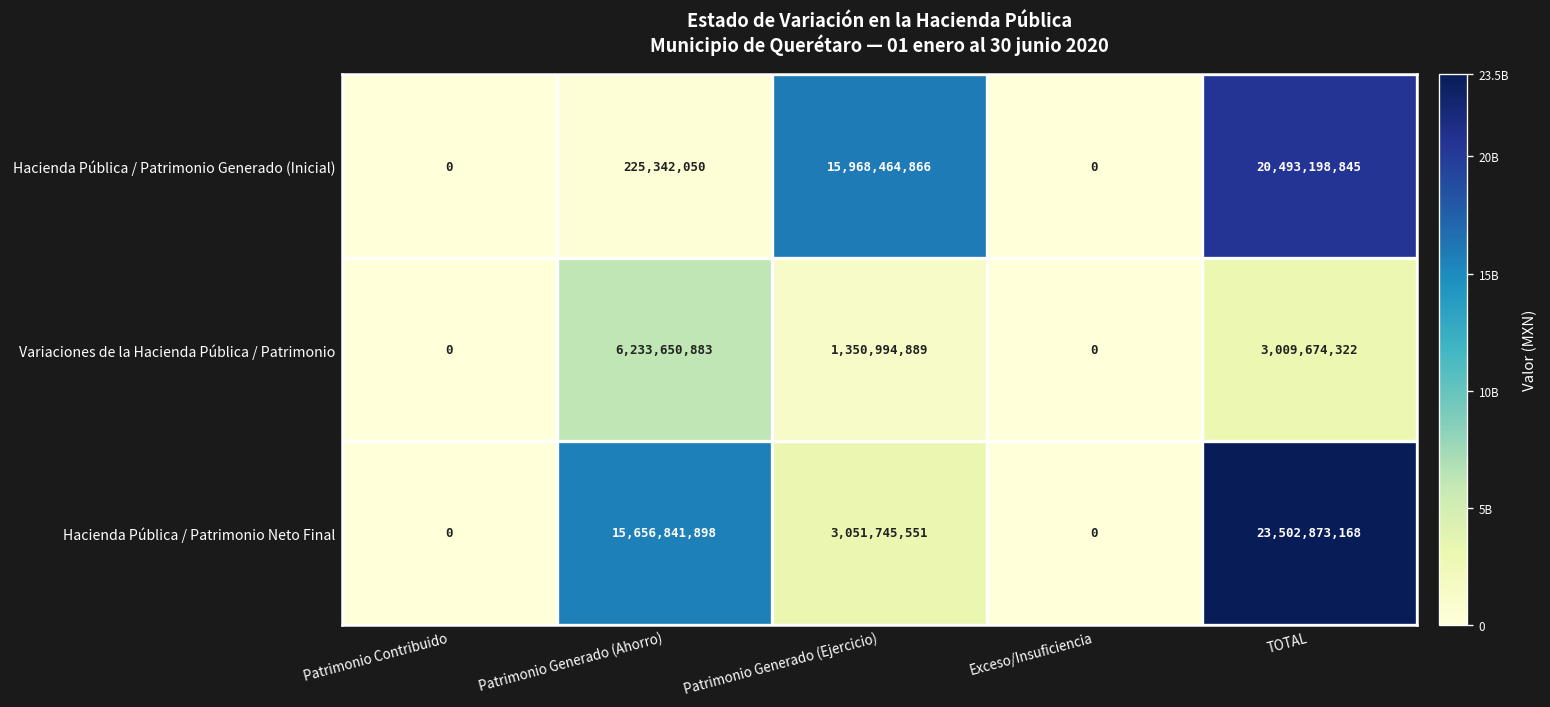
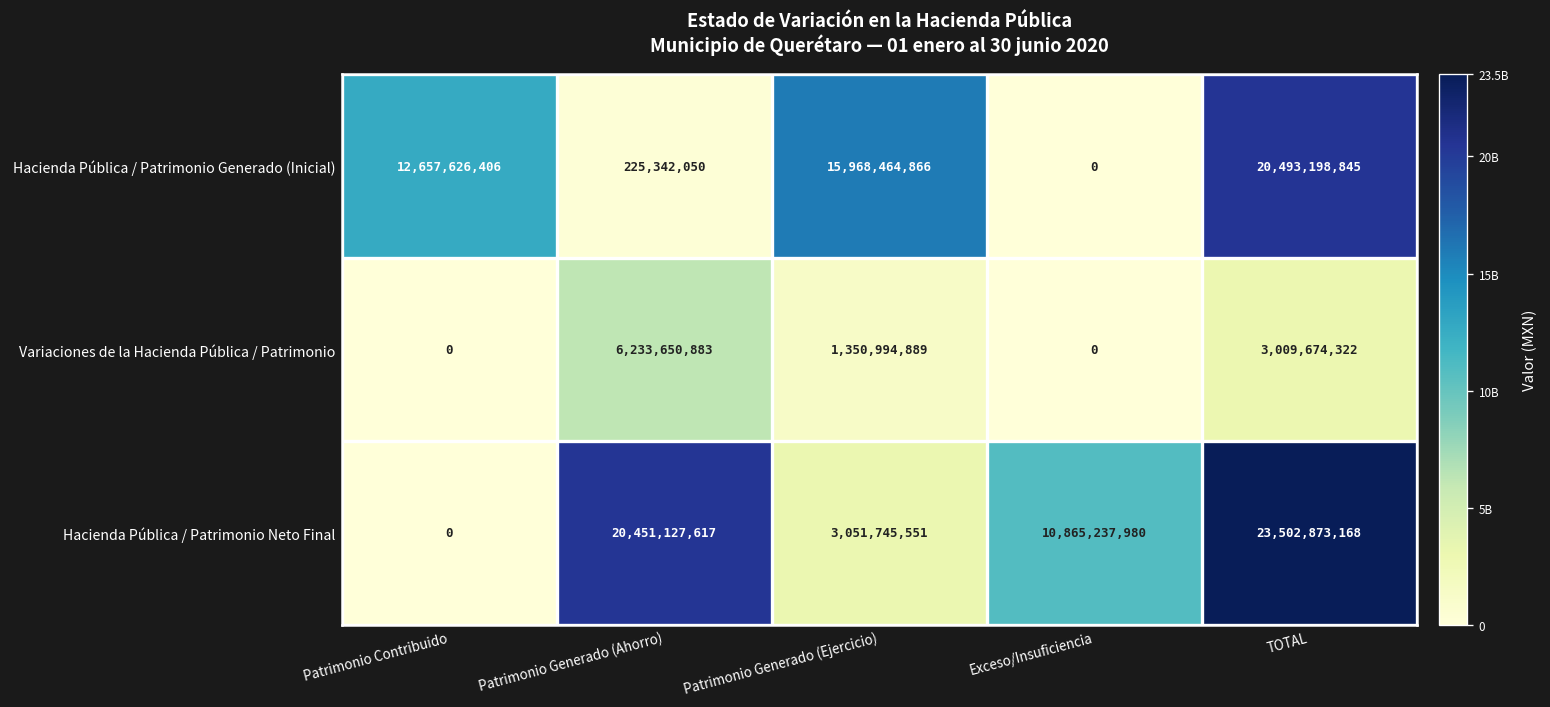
  {
    "Hacienda Pública / Patrimonio Generado (Inicial)": {
-     "Patrimonio Contribuido": "0",
+     "Patrimonio Contribuido": "12,657,626,406",
      "Patrimonio Generado (Ahorro)": "225,342,050",
      "Patrimonio Generado (Ejercicio)": "15,968,464,866",
      "Exceso/Insuficiencia": "0",
      "TOTAL": "20,493,198,845"
    },
    "Variaciones de la Hacienda Pública / Patrimonio": {
      "Patrimonio Contribuido": "0",
      "Patrimonio Generado (Ahorro)": "6,233,650,883",
      "Patrimonio Generado (Ejercicio)": "1,350,994,889",
      "Exceso/Insuficiencia": "0",
      "TOTAL": "3,009,674,322"
    },
    "Hacienda Pública / Patrimonio Neto Final": {
      "Patrimonio Contribuido": "0",
-     "Patrimonio Generado (Ahorro)": "15,656,841,898",
+     "Patrimonio Generado (Ahorro)": "20,451,127,617",
      "Patrimonio Generado (Ejercicio)": "3,051,745,551",
-     "Exceso/Insuficiencia": "0",
+     "Exceso/Insuficiencia": "10,865,237,980",
      "TOTAL": "23,502,873,168"
    }
  }
